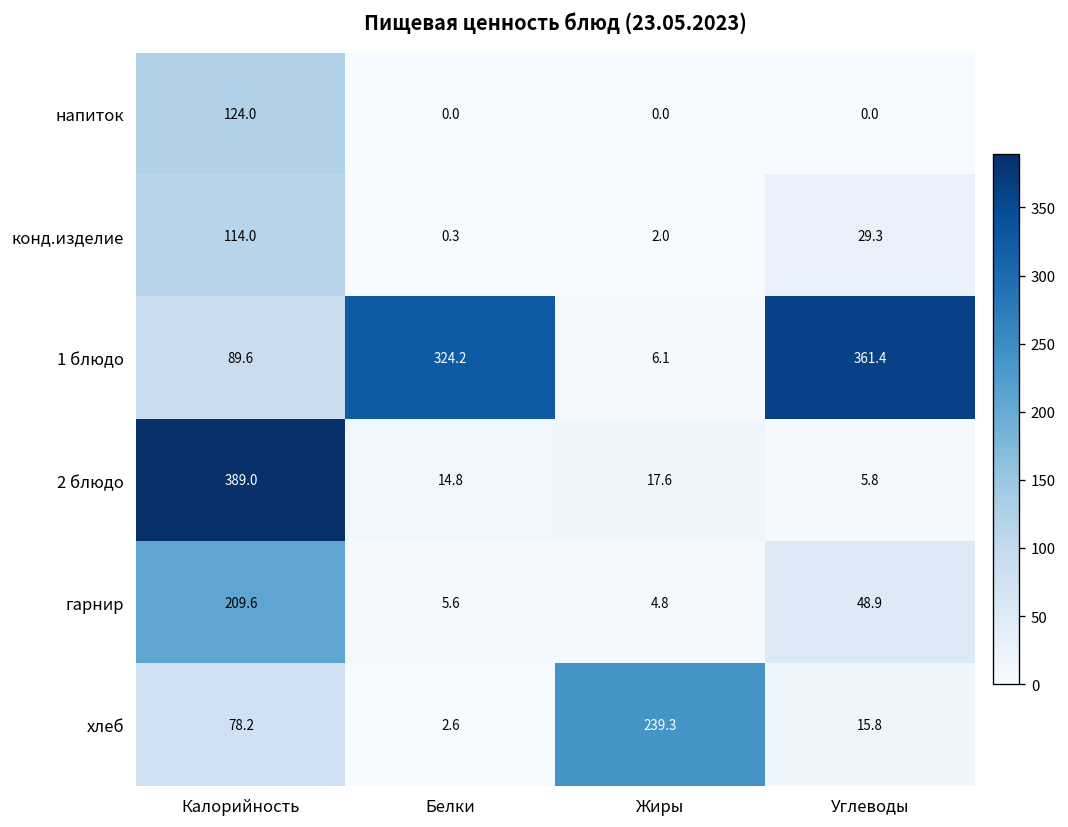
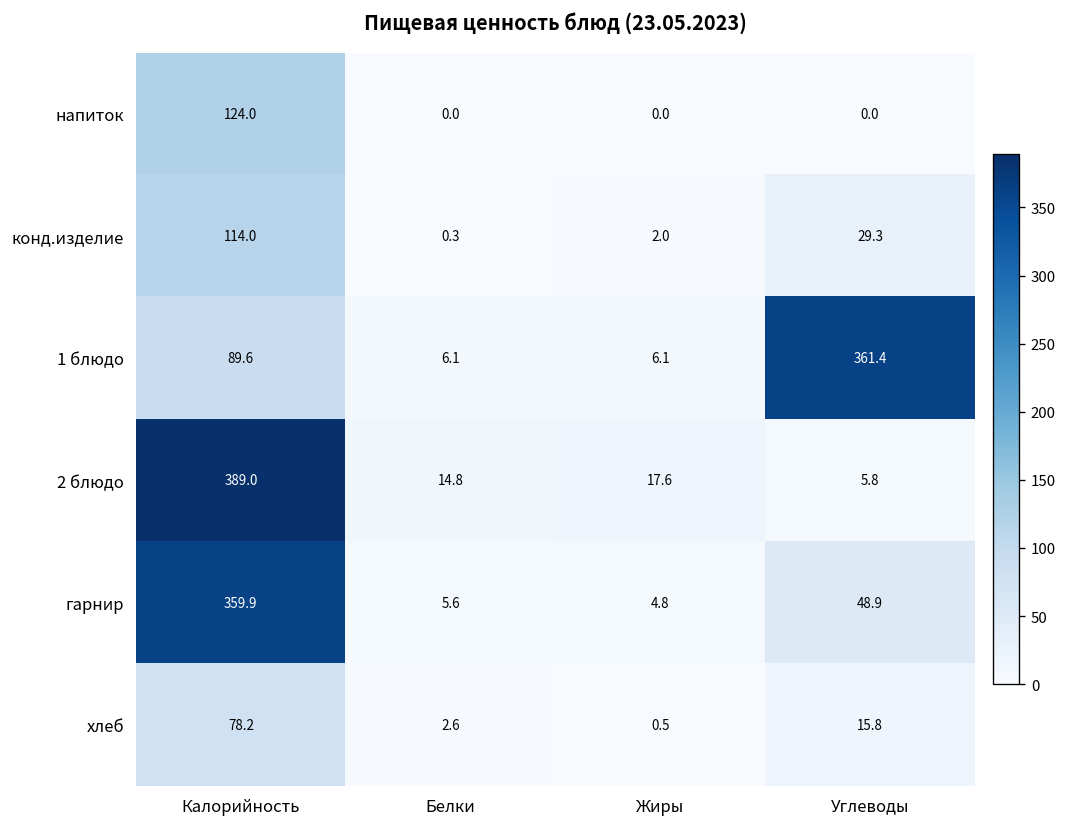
  {
    "напиток": {
      "Калорийность": 124.0,
      "Белки": 0.0,
      "Жиры": 0.0,
      "Углеводы": 0.0
    },
    "конд.изделие": {
      "Калорийность": 114.0,
      "Белки": 0.3,
      "Жиры": 2.0,
      "Углеводы": 29.3
    },
    "1 блюдо": {
      "Калорийность": 89.6,
-     "Белки": 324.2,
+     "Белки": 6.1,
      "Жиры": 6.1,
      "Углеводы": 361.4
    },
    "2 блюдо": {
      "Калорийность": 389.0,
      "Белки": 14.8,
      "Жиры": 17.6,
      "Углеводы": 5.8
    },
    "гарнир": {
-     "Калорийность": 209.6,
+     "Калорийность": 359.9,
      "Белки": 5.6,
      "Жиры": 4.8,
      "Углеводы": 48.9
    },
    "хлеб": {
      "Калорийность": 78.2,
      "Белки": 2.6,
-     "Жиры": 239.3,
+     "Жиры": 0.5,
      "Углеводы": 15.8
    }
  }
